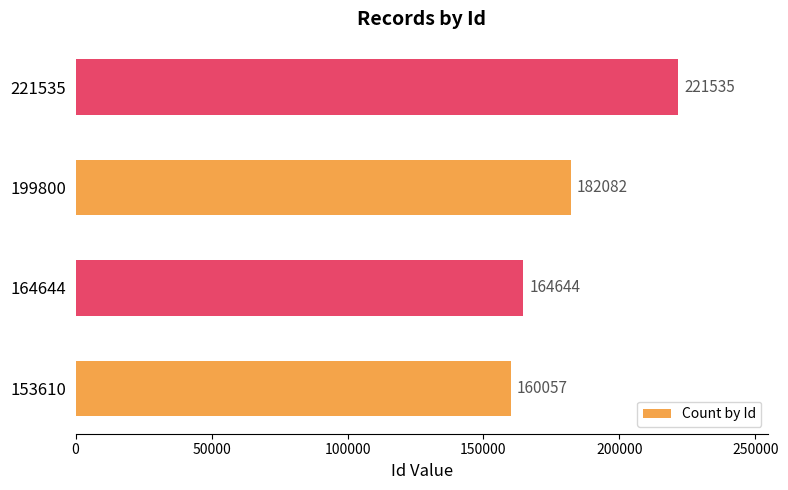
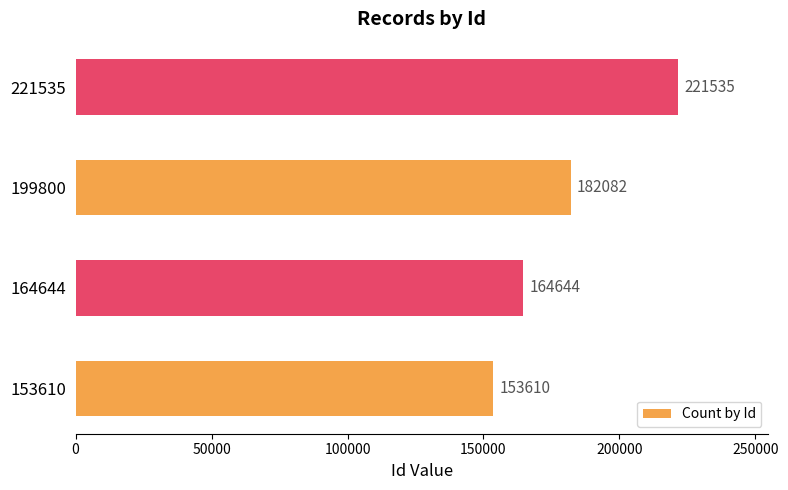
  {
    "221535": 221535,
    "199800": 182082,
    "164644": 164644,
-   "153610": 160057
+   "153610": 153610
  }
